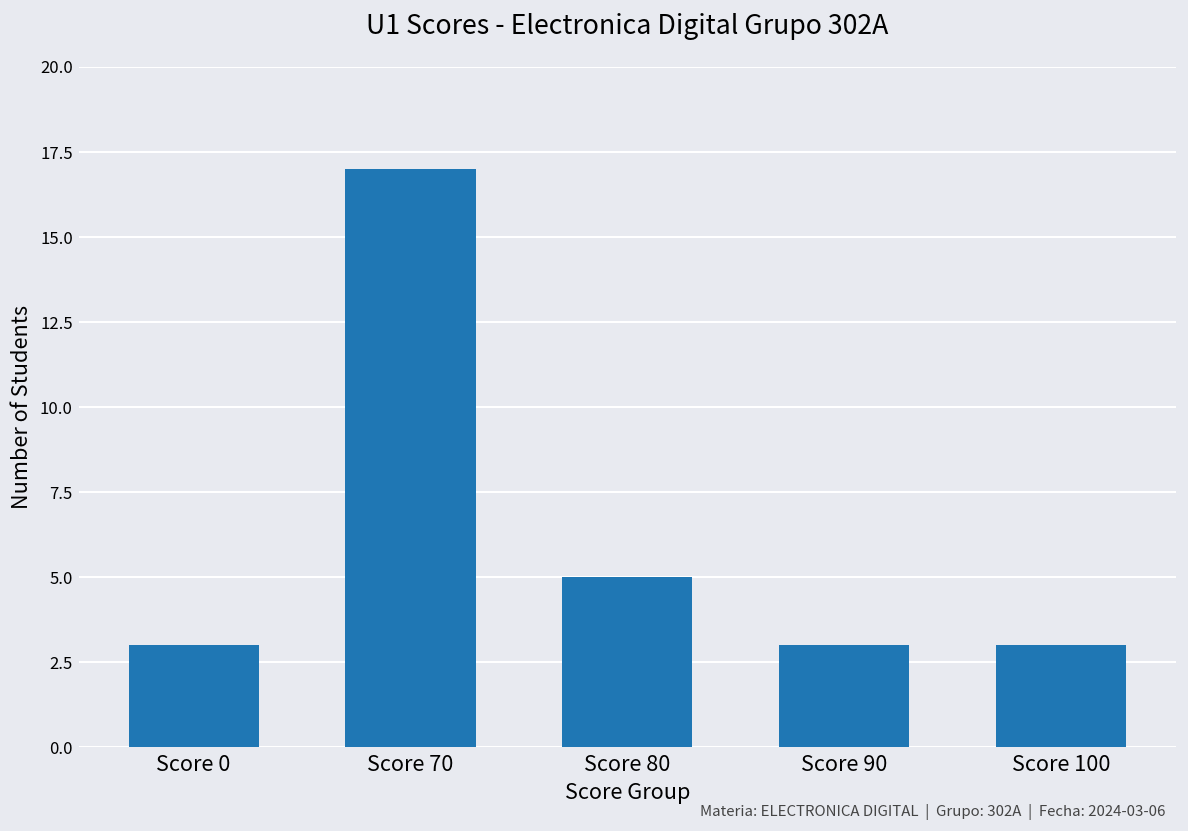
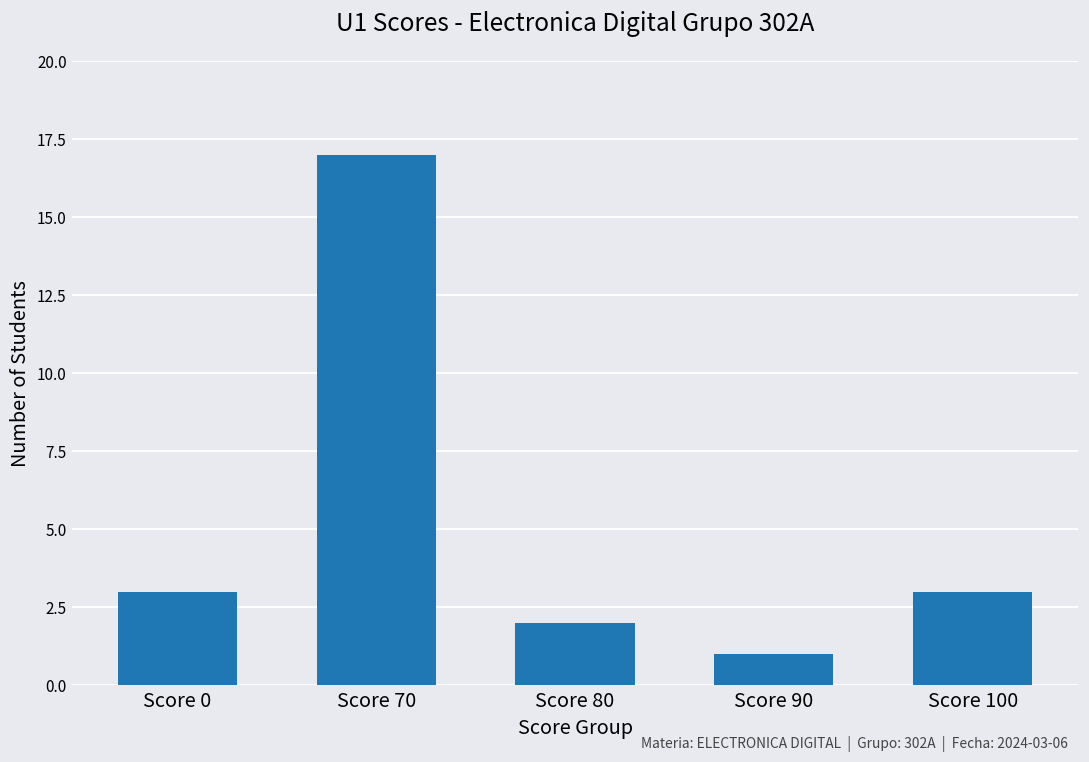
  {
    "Score 0": 3,
    "Score 70": 17,
-   "Score 80": 5,
-   "Score 90": 3,
+   "Score 80": 2,
+   "Score 90": 1,
    "Score 100": 3
  }
